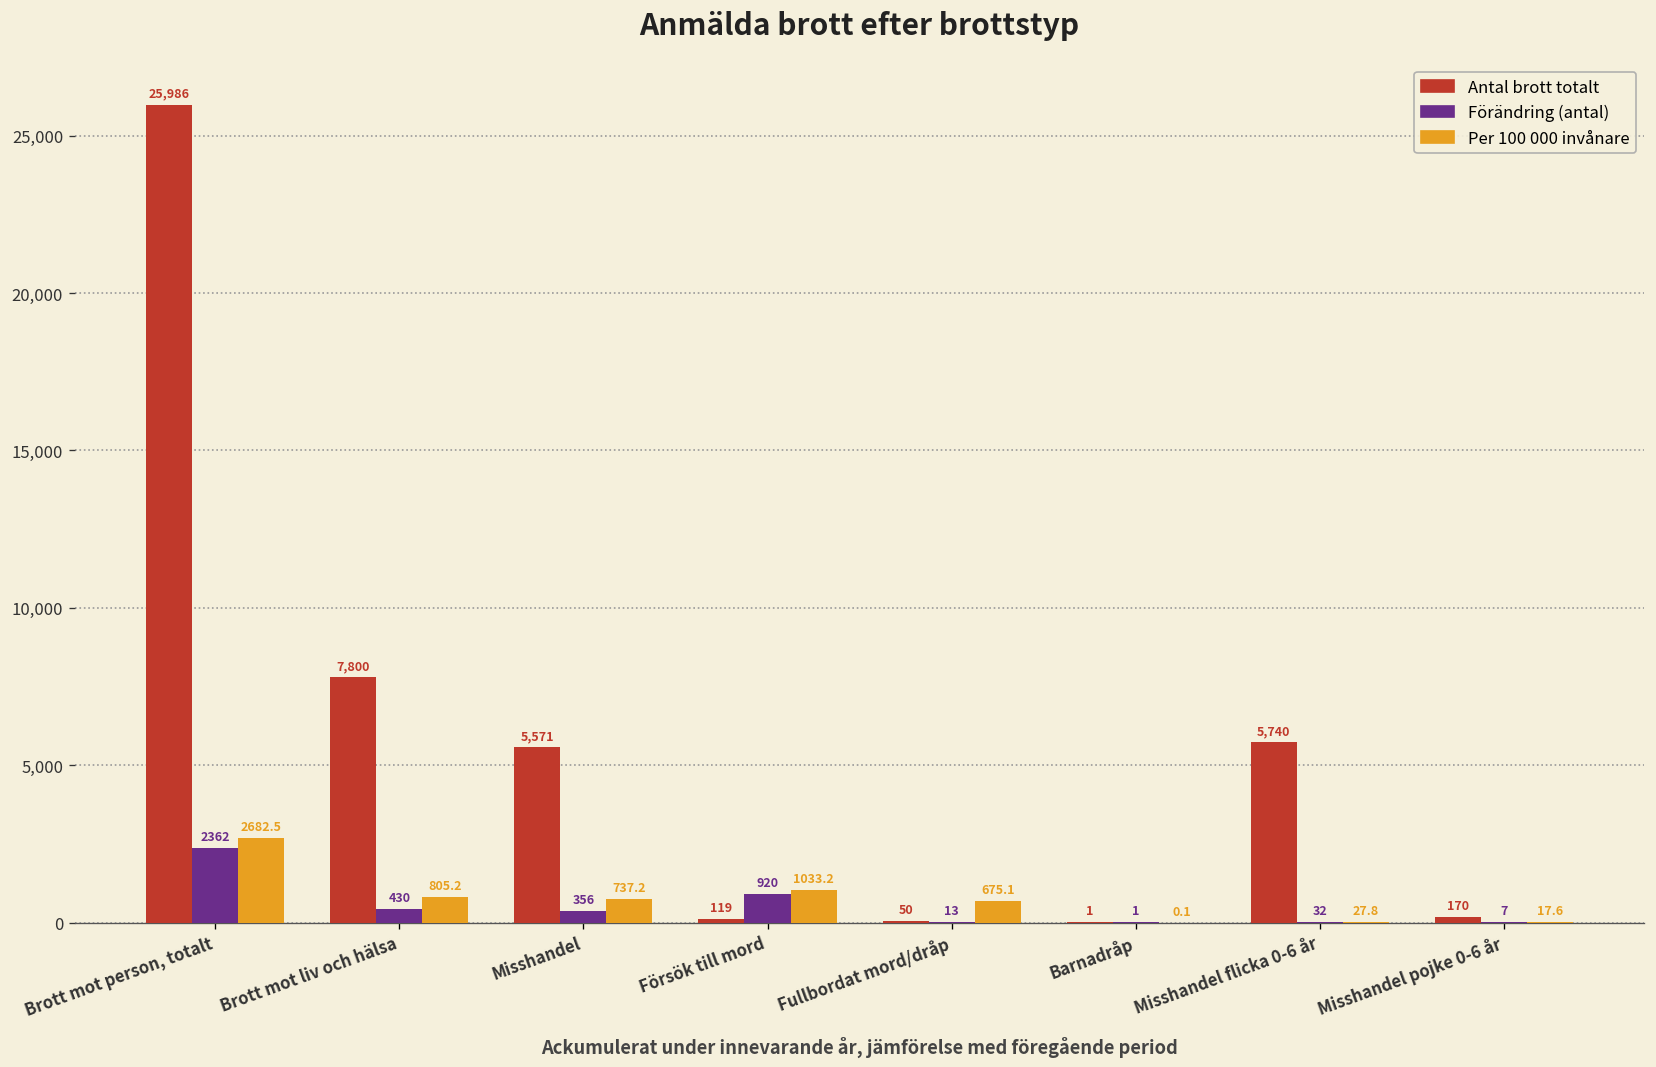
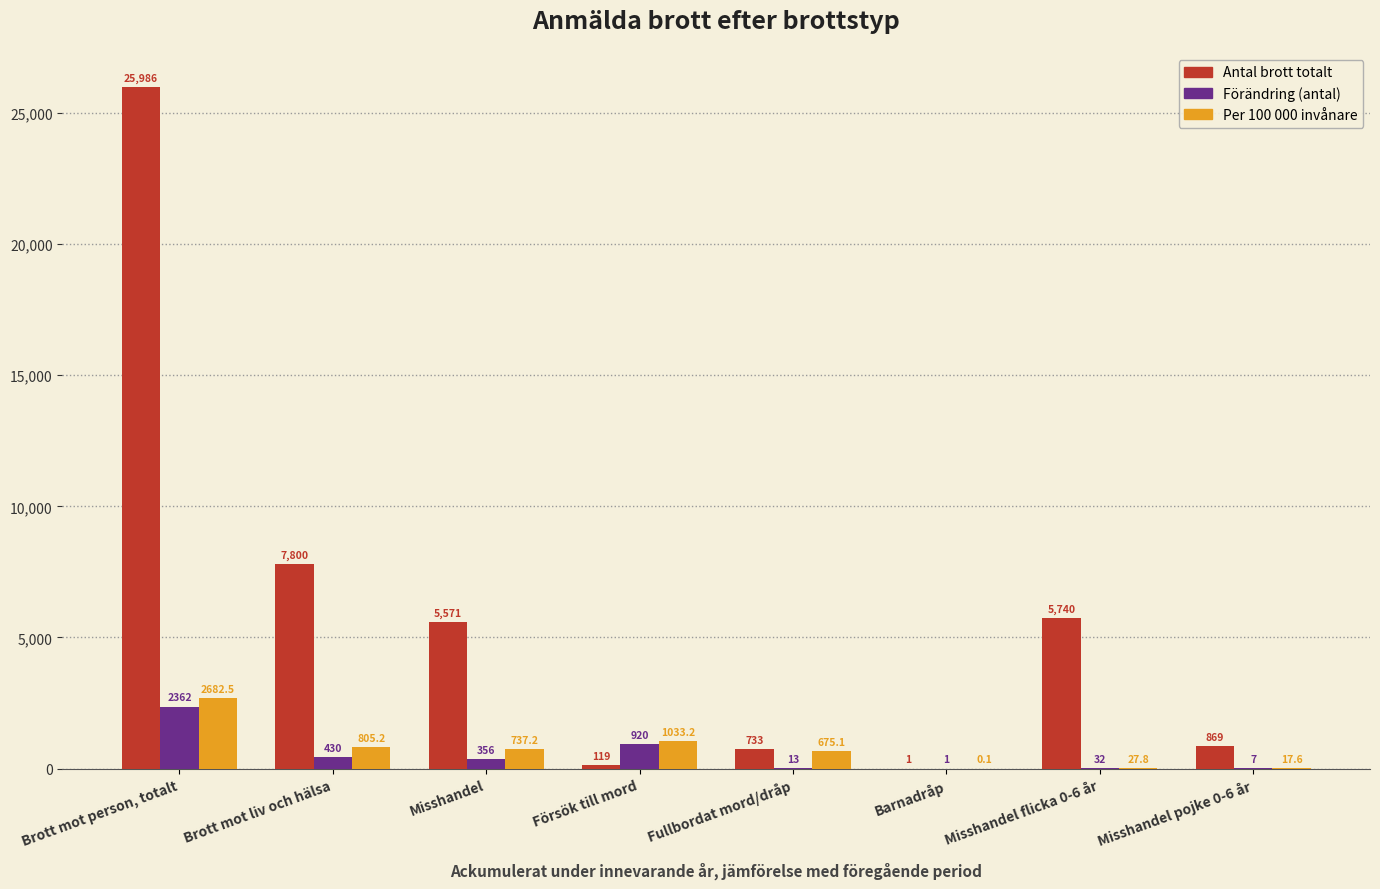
  {
    "Antal brott totalt": {
      "Brott mot person, totalt": "25,986",
      "Brott mot liv och hälsa": "7,800",
      "Misshandel": "5,571",
      "Försök till mord": "119",
-     "Fullbordat mord/dråp": "50",
+     "Fullbordat mord/dråp": "733",
      "Barnadråp": "1",
      "Misshandel flicka 0-6 år": "5,740",
-     "Misshandel pojke 0-6 år": "170"
+     "Misshandel pojke 0-6 år": "869"
    },
    "Förändring (antal)": {
      "Brott mot person, totalt": "2362",
      "Brott mot liv och hälsa": "430",
      "Misshandel": "356",
      "Försök till mord": "920",
      "Fullbordat mord/dråp": "13",
      "Barnadråp": "1",
      "Misshandel flicka 0-6 år": "32",
      "Misshandel pojke 0-6 år": "7"
    },
    "Per 100 000 invånare": {
      "Brott mot person, totalt": "2682.5",
      "Brott mot liv och hälsa": "805.2",
      "Misshandel": "737.2",
      "Försök till mord": "1033.2",
      "Fullbordat mord/dråp": "675.1",
      "Barnadråp": "0.1",
      "Misshandel flicka 0-6 år": "27.8",
      "Misshandel pojke 0-6 år": "17.6"
    }
  }
